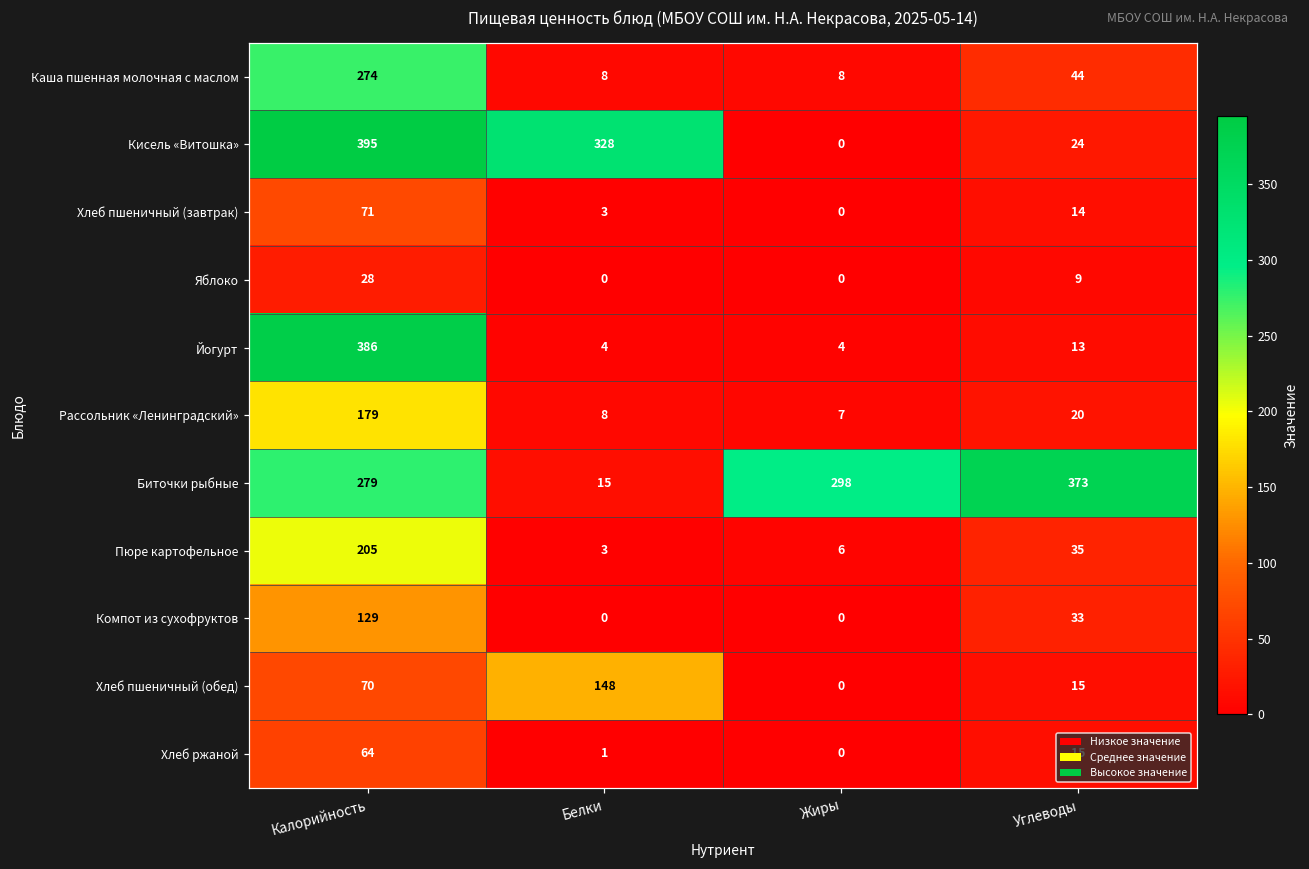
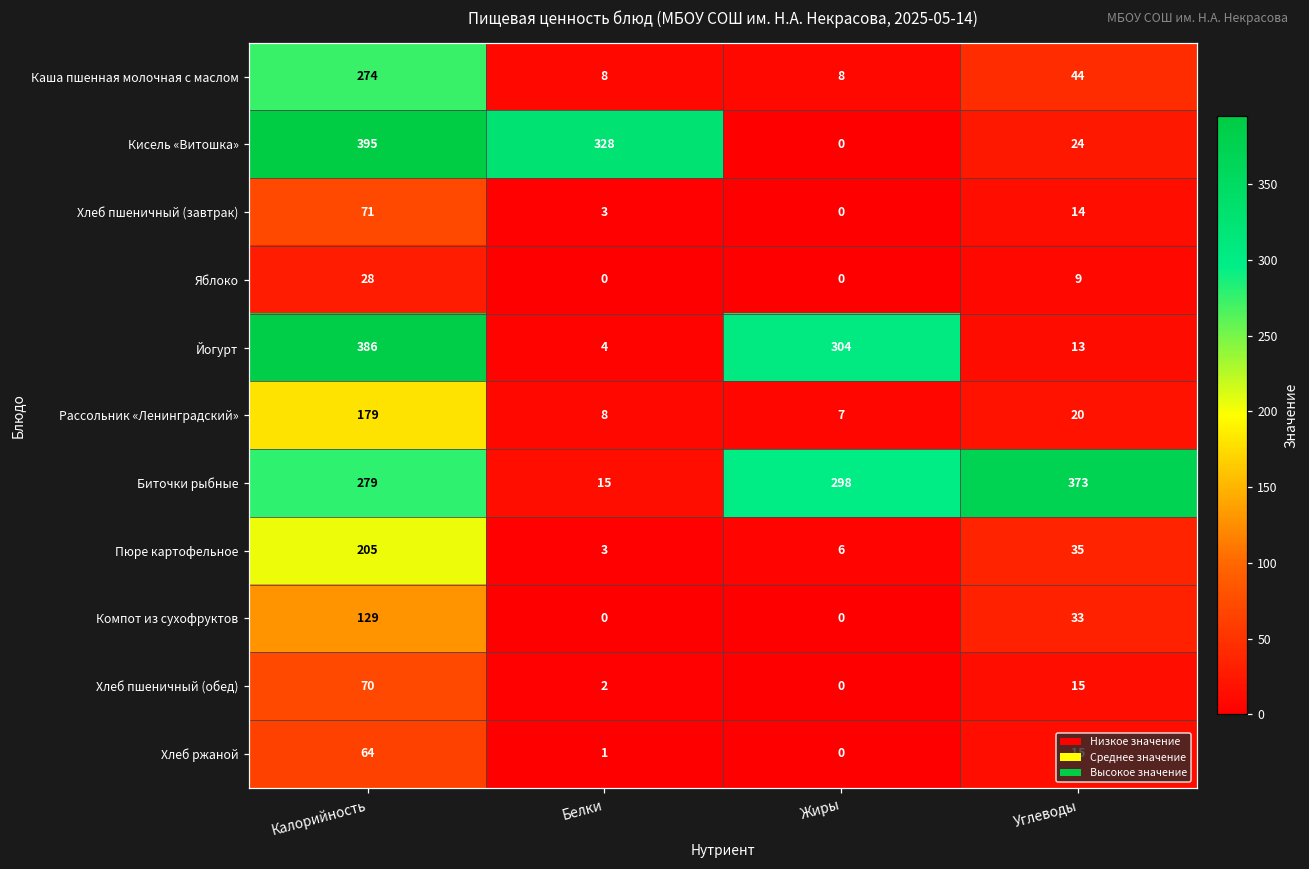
  {
    "Каша пшенная молочная с маслом": {
      "Калорийность": 274,
      "Белки": 8,
      "Жиры": 8,
      "Углеводы": 44
    },
    "Кисель «Витошка»": {
      "Калорийность": 395,
      "Белки": 328,
      "Жиры": 0,
      "Углеводы": 24
    },
    "Хлеб пшеничный (завтрак)": {
      "Калорийность": 71,
      "Белки": 3,
      "Жиры": 0,
      "Углеводы": 14
    },
    "Яблоко": {
      "Калорийность": 28,
      "Белки": 0,
      "Жиры": 0,
      "Углеводы": 9
    },
    "Йогурт": {
      "Калорийность": 386,
      "Белки": 4,
-     "Жиры": 4,
+     "Жиры": 304,
      "Углеводы": 13
    },
    "Рассольник «Ленинградский»": {
      "Калорийность": 179,
      "Белки": 8,
      "Жиры": 7,
      "Углеводы": 20
    },
    "Биточки рыбные": {
      "Калорийность": 279,
      "Белки": 15,
      "Жиры": 298,
      "Углеводы": 373
    },
    "Пюре картофельное": {
      "Калорийность": 205,
      "Белки": 3,
      "Жиры": 6,
      "Углеводы": 35
    },
    "Компот из сухофруктов": {
      "Калорийность": 129,
      "Белки": 0,
      "Жиры": 0,
      "Углеводы": 33
    },
    "Хлеб пшеничный (обед)": {
      "Калорийность": 70,
-     "Белки": 148,
+     "Белки": 2,
      "Жиры": 0,
      "Углеводы": 15
    },
    "Хлеб ржаной": {
      "Калорийность": 64,
      "Белки": 1,
      "Жиры": 0
    }
  }
